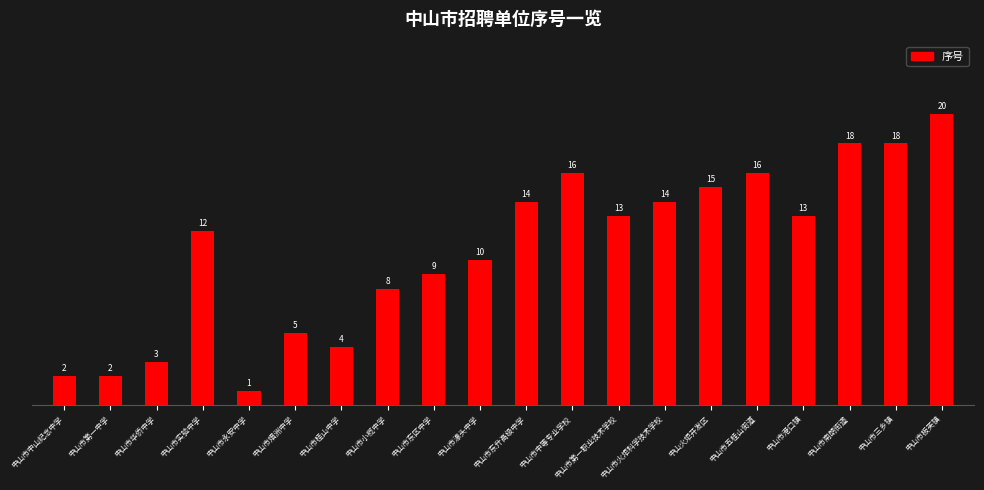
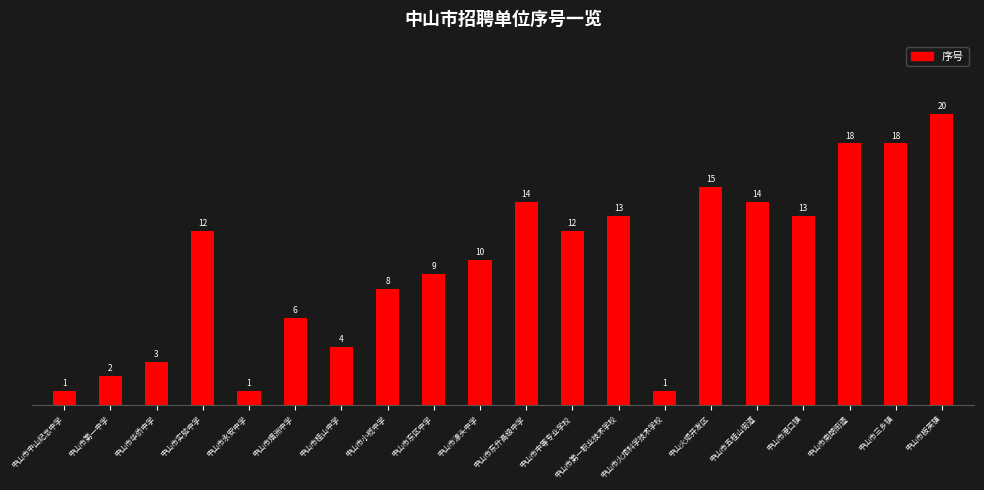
  {
-   "中山市中山纪念中学": 2,
+   "中山市中山纪念中学": 1,
    "中山市第一中学": 2,
    "中山市华侨中学": 3,
    "中山市实验中学": 12,
    "中山市永安中学": 1,
-   "中山市烟洲中学": 5,
+   "中山市烟洲中学": 6,
    "中山市桂山中学": 4,
    "中山市小榄中学": 8,
    "中山市东区中学": 9,
    "中山市濠头中学": 10,
    "中山市东升高级中学": 14,
-   "中山市中等专业学校": 16,
+   "中山市中等专业学校": 12,
    "中山市第一职业技术学校": 13,
-   "中山市火炬科学技术学校": 14,
+   "中山市火炬科学技术学校": 1,
    "中山火炬开发区": 15,
-   "中山市五桂山街道": 16,
+   "中山市五桂山街道": 14,
    "中山市港口镇": 13,
    "中山市南朗街道": 18,
    "中山市三乡镇": 18,
    "中山市板芙镇": 20
  }
